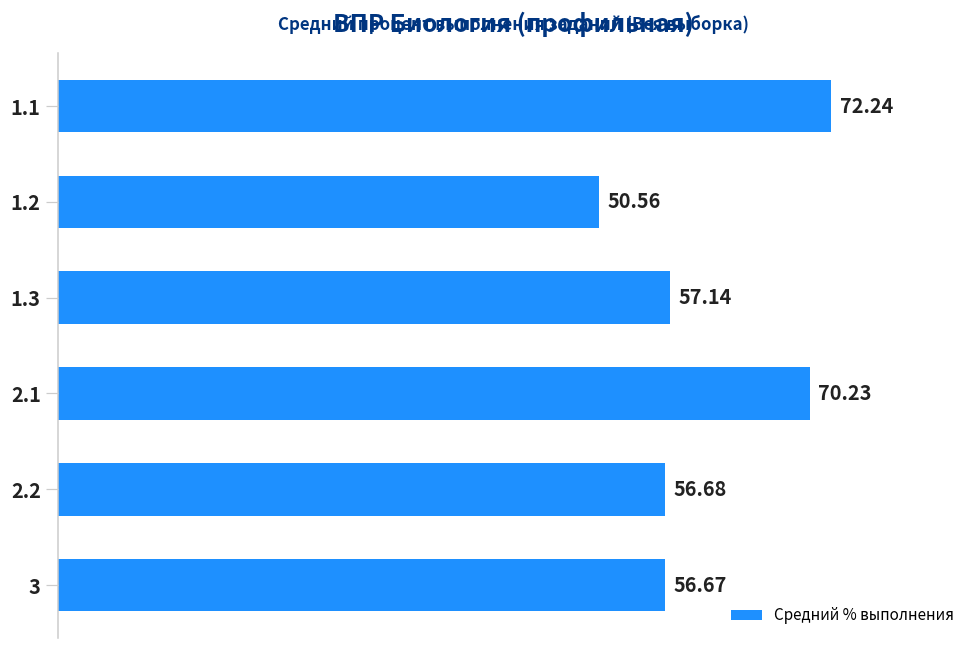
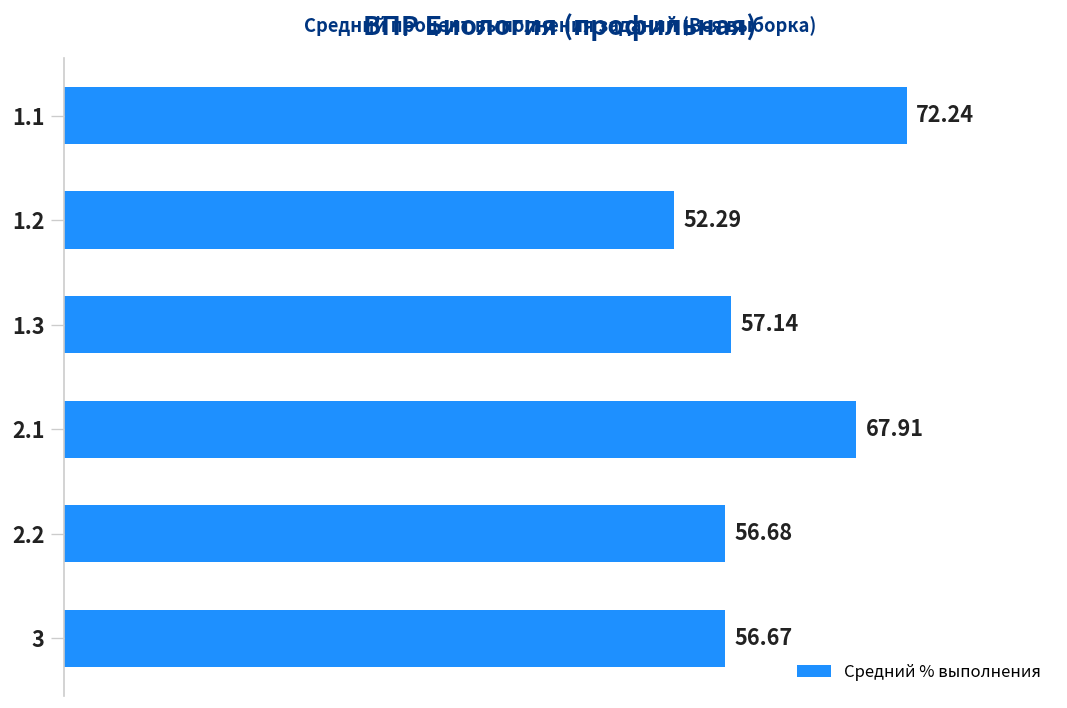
  {
    "1.1": 72.24,
-   "1.2": 50.56,
+   "1.2": 52.29,
    "1.3": 57.14,
-   "2.1": 70.23,
+   "2.1": 67.91,
    "2.2": 56.68,
    "3": 56.67
  }
